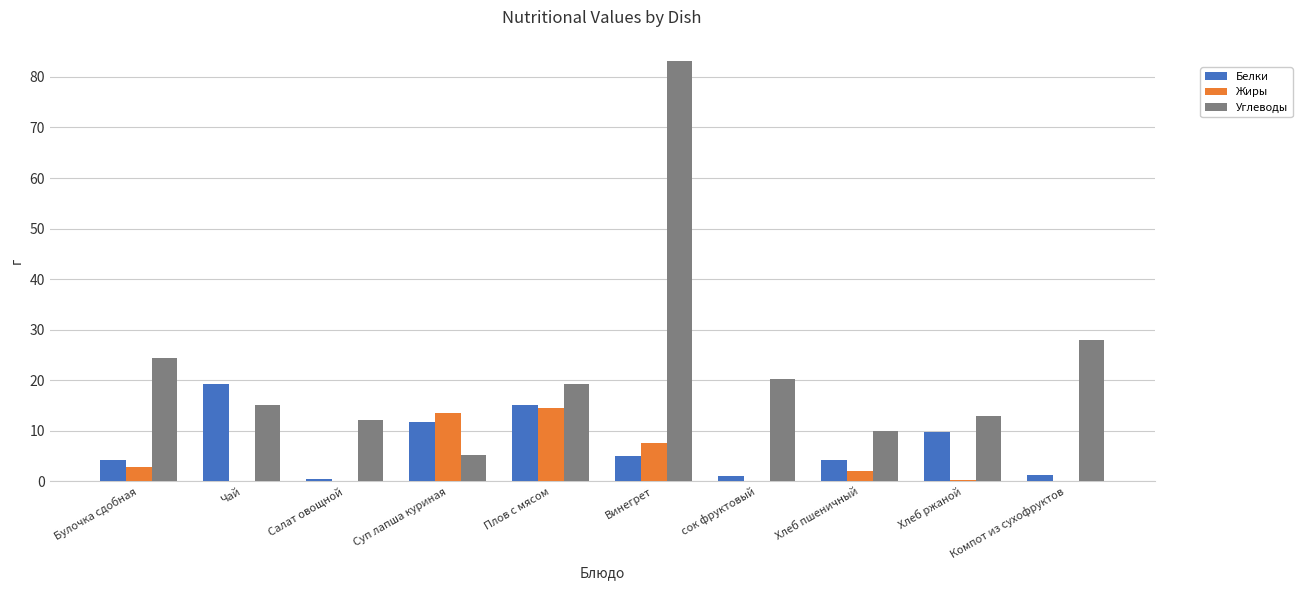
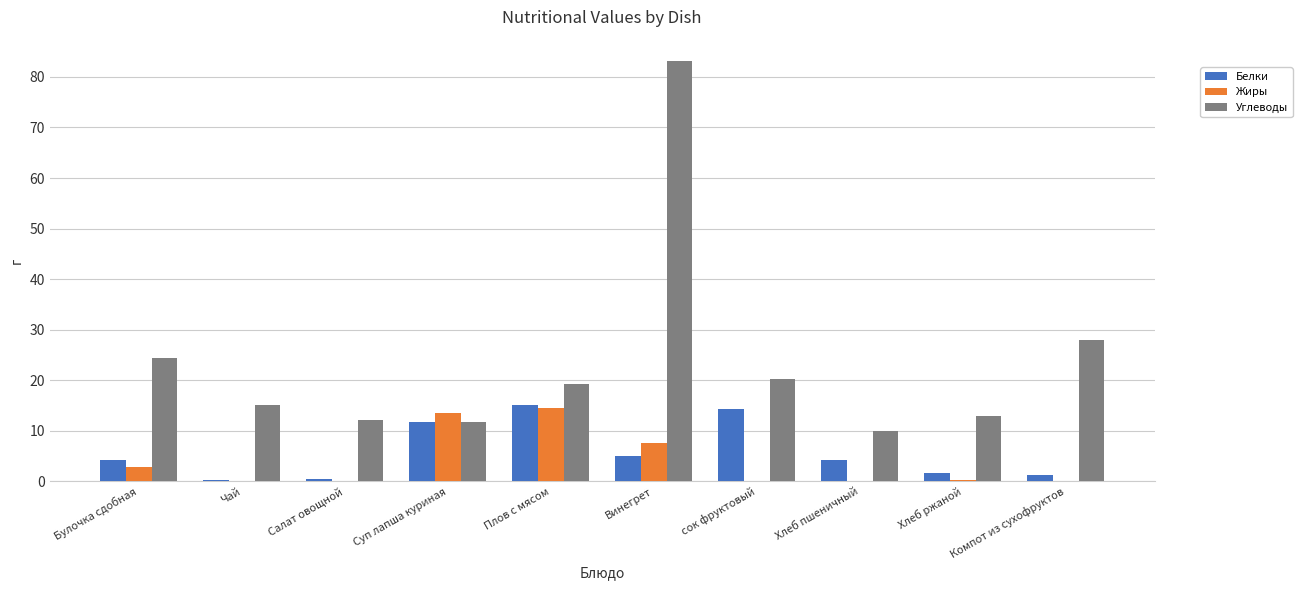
  {
    "Белки": {
      "Булочка сдобная": 4,
-     "Чай": 19,
+     "Чай": 0,
      "Суп лапша куриная": 12,
      "Плов с мясом": 15,
      "Винегрет": 5,
-     "сок фруктовый": 1,
+     "сок фруктовый": 14,
      "Хлеб пшеничный": 4,
-     "Хлеб ржаной": 10,
+     "Хлеб ржаной": 2,
      "Компот из сухофруктов": 1
    },
    "Жиры": {
      "Булочка сдобная": 3,
      "Чай": 0,
      "Суп лапша куриная": 14,
      "Плов с мясом": 15,
      "Винегрет": 8,
      "сок фруктовый": 0,
-     "Хлеб пшеничный": 2,
+     "Хлеб пшеничный": 0,
      "Компот из сухофруктов": 0
    },
    "Углеводы": {
      "Булочка сдобная": 25,
      "Чай": 15,
      "Салат овощной": 12,
-     "Суп лапша куриная": 5,
+     "Суп лапша куриная": 12,
      "Плов с мясом": 19,
      "Винегрет": 83,
      "сок фруктовый": 20,
      "Хлеб пшеничный": 10,
      "Хлеб ржаной": 13,
      "Компот из сухофруктов": 28
    }
  }
